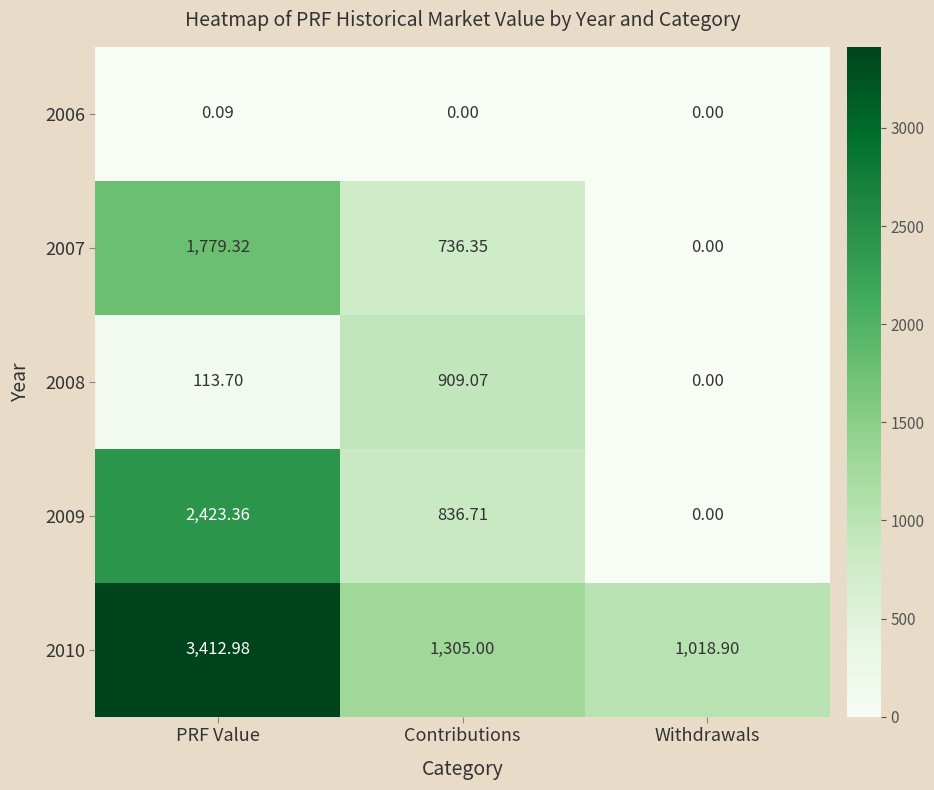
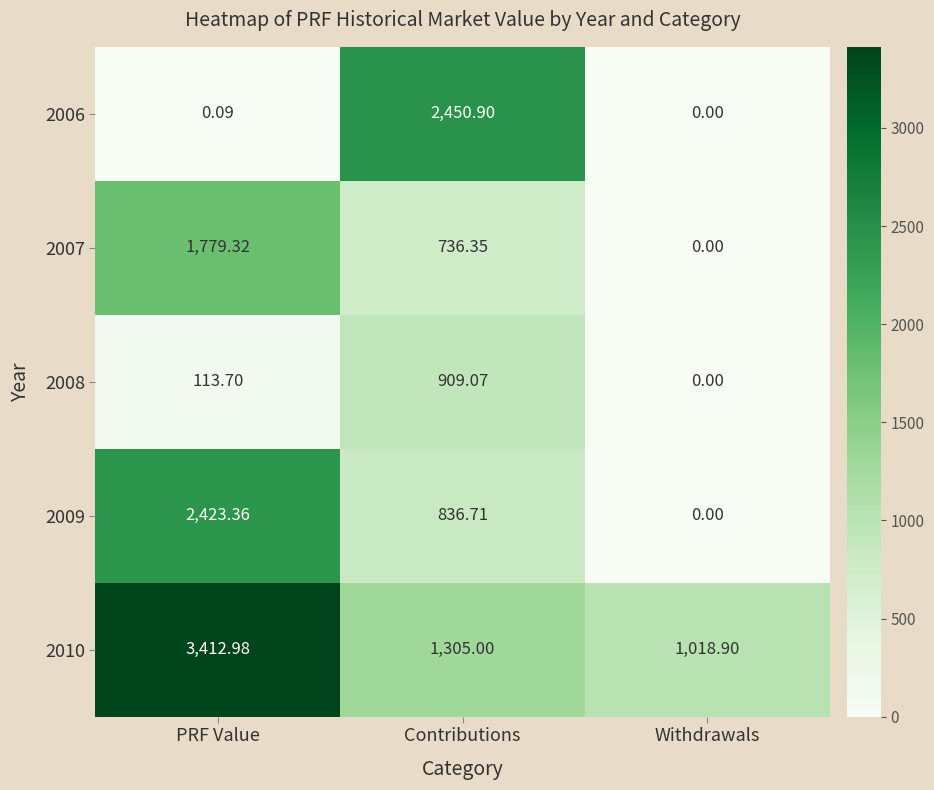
  {
    "2006": {
      "PRF Value": "0.09",
-     "Contributions": "0.00",
+     "Contributions": "2,450.90",
      "Withdrawals": "0.00"
    },
    "2007": {
      "PRF Value": "1,779.32",
      "Contributions": "736.35",
      "Withdrawals": "0.00"
    },
    "2008": {
      "PRF Value": "113.70",
      "Contributions": "909.07",
      "Withdrawals": "0.00"
    },
    "2009": {
      "PRF Value": "2,423.36",
      "Contributions": "836.71",
      "Withdrawals": "0.00"
    },
    "2010": {
      "PRF Value": "3,412.98",
      "Contributions": "1,305.00",
      "Withdrawals": "1,018.90"
    }
  }
